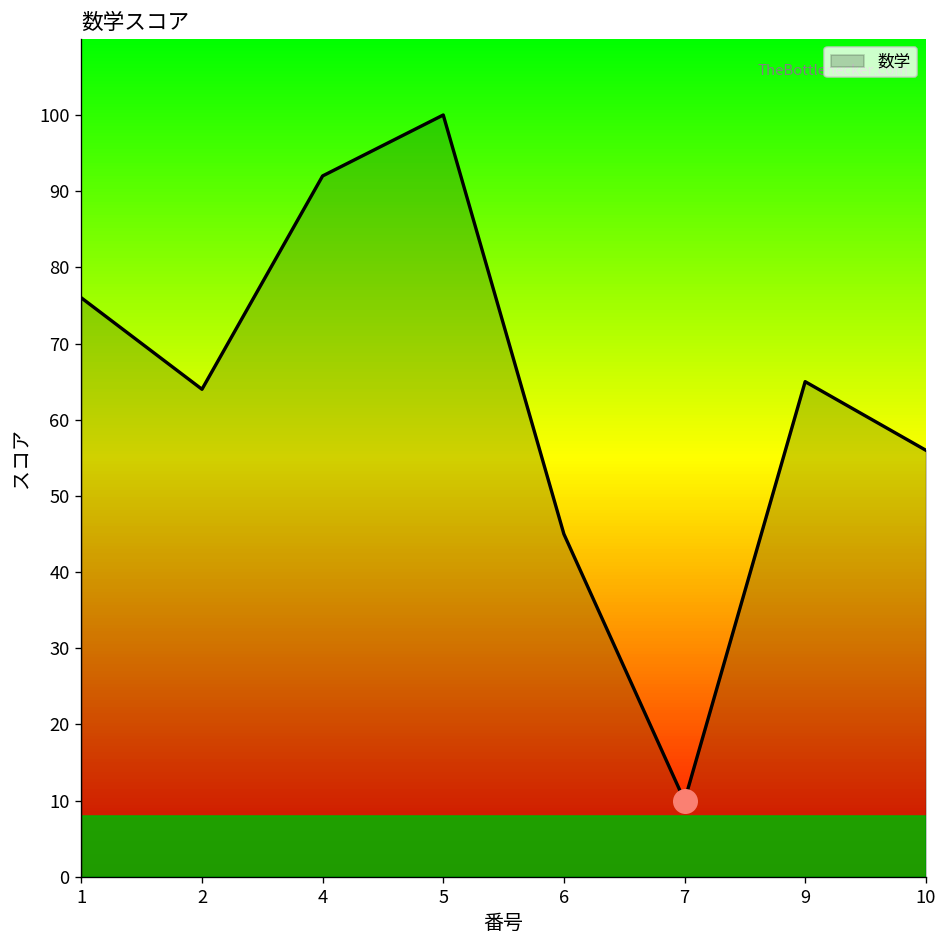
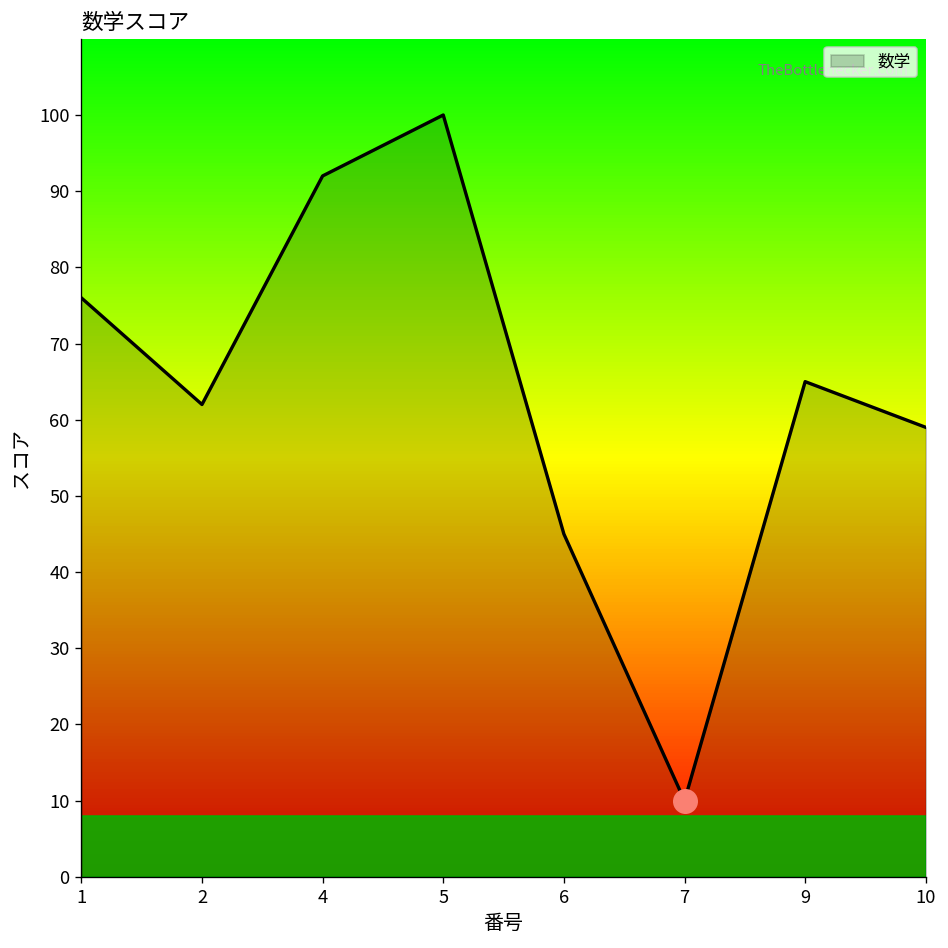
  {
    "数学": {
      "1": 76,
-     "2": 64,
+     "2": 62,
      "4": 92,
      "5": 100,
      "6": 45,
      "9": 65,
-     "10": 56
+     "10": 59
    }
  }
